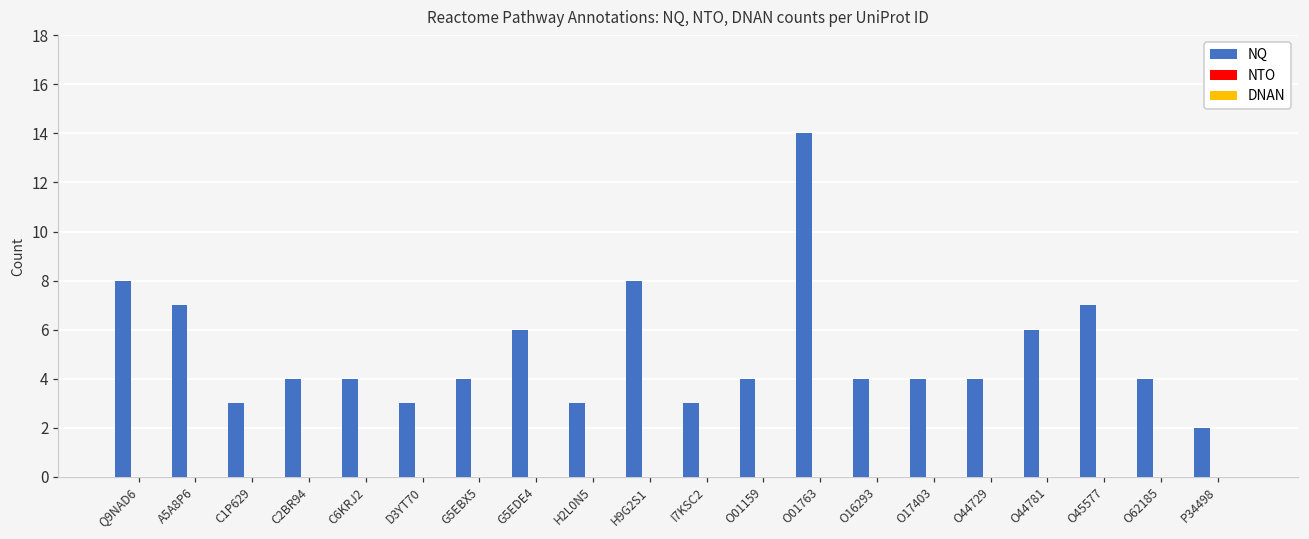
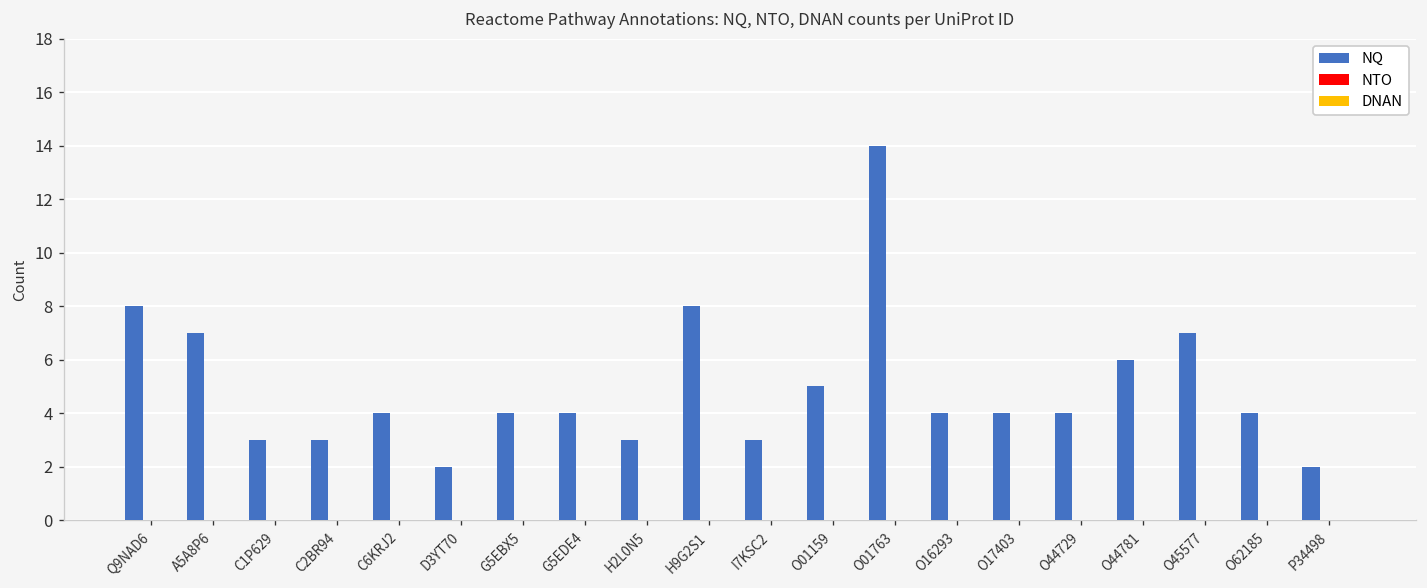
  {
    "NQ": {
      "Q9NAD6": 8,
      "A5A8P6": 7,
      "C1P629": 3,
-     "C2BR94": 4,
+     "C2BR94": 3,
      "C6KRJ2": 4,
-     "D3YT70": 3,
+     "D3YT70": 2,
      "G5EBX5": 4,
-     "G5EDE4": 6,
+     "G5EDE4": 4,
      "H2L0N5": 3,
      "H9G2S1": 8,
      "I7KSC2": 3,
-     "O01159": 4,
+     "O01159": 5,
      "O01763": 14,
      "O16293": 4,
      "O17403": 4,
      "O44729": 4,
      "O44781": 6,
      "O45577": 7,
      "O62185": 4,
      "P34498": 2
    },
    "NTO": {
      "Q9NAD6": 0,
      "A5A8P6": 0,
      "C1P629": 0,
      "C2BR94": 0,
      "C6KRJ2": 0,
      "D3YT70": 0,
      "G5EBX5": 0,
      "G5EDE4": 0,
      "H2L0N5": 0,
      "H9G2S1": 0,
      "I7KSC2": 0,
      "O01159": 0,
      "O01763": 0,
      "O16293": 0,
      "O17403": 0,
      "O44729": 0,
      "O44781": 0,
      "O45577": 0,
      "O62185": 0,
      "P34498": 0
    },
    "DNAN": {
      "Q9NAD6": 0,
      "A5A8P6": 0,
      "C1P629": 0,
      "C2BR94": 0,
      "C6KRJ2": 0,
      "D3YT70": 0,
      "G5EBX5": 0,
      "G5EDE4": 0,
      "H2L0N5": 0,
      "H9G2S1": 0,
      "I7KSC2": 0,
      "O01159": 0,
      "O01763": 0,
      "O16293": 0,
      "O17403": 0,
      "O44729": 0,
      "O44781": 0,
      "O45577": 0,
      "O62185": 0,
      "P34498": 0
    }
  }
